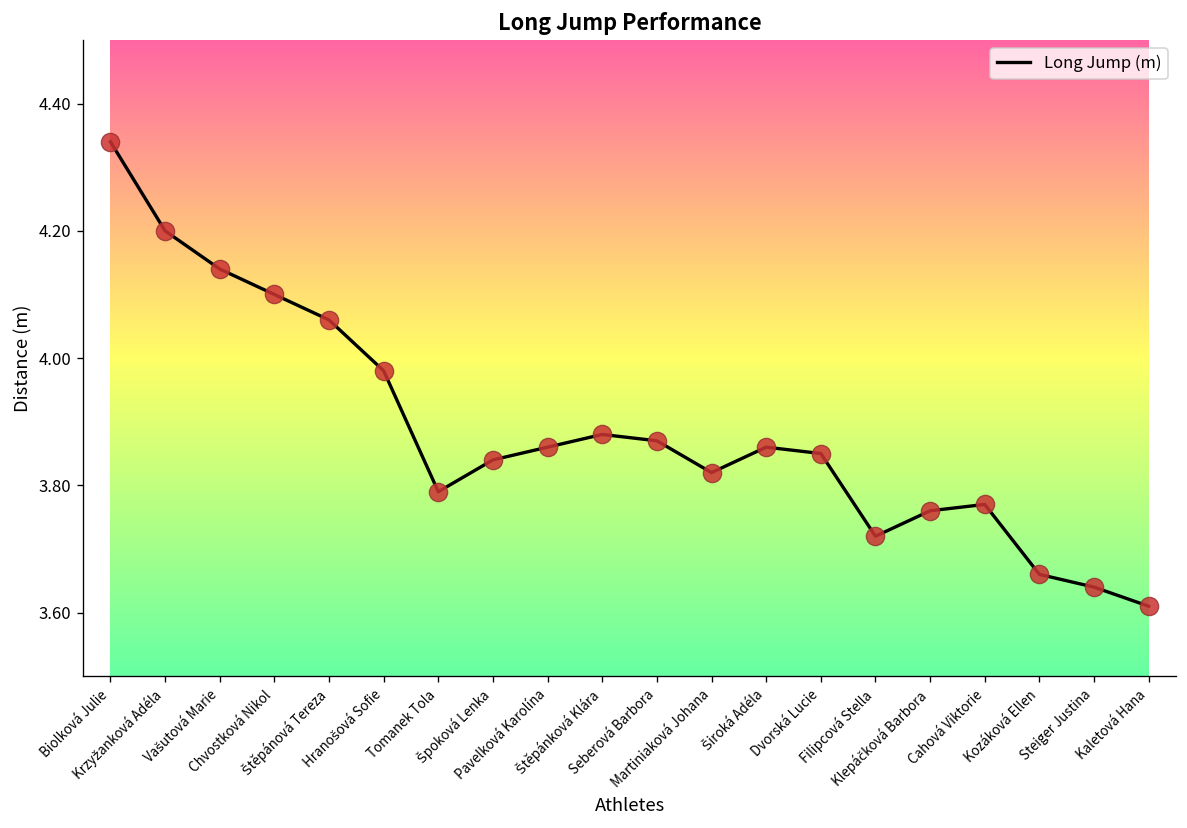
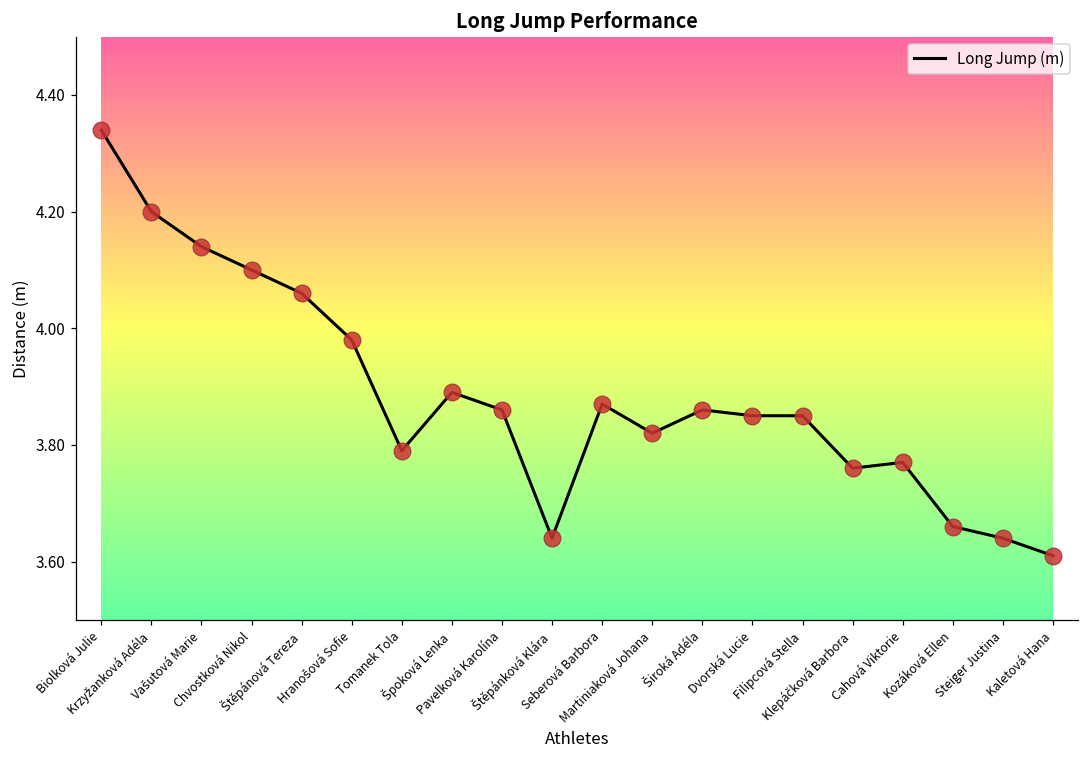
  {
    "Biolková Julie": 4.34,
    "Krzyžanková Adéla": 4.20,
    "Vašutová Marie": 4.14,
    "Chvostková Nikol": 4.10,
    "Štěpánová Tereza": 4.06,
    "Hranošová Sofie": 3.98,
    "Tomanek Tola": 3.79,
-   "Špoková Lenka": 3.84,
+   "Špoková Lenka": 3.89,
    "Pavelková Karolína": 3.86,
-   "Štěpánková Klára": 3.88,
+   "Štěpánková Klára": 3.64,
    "Seberová Barbora": 3.87,
    "Martiniaková Johana": 3.82,
    "Široká Adéla": 3.86,
    "Dvorská Lucie": 3.85,
-   "Filipcová Stella": 3.72,
+   "Filipcová Stella": 3.85,
    "Klepáčková Barbora": 3.76,
    "Cahová Viktorie": 3.77,
    "Kozáková Ellen": 3.66,
    "Steiger Justina": 3.64,
    "Kaletová Hana": 3.61
  }
